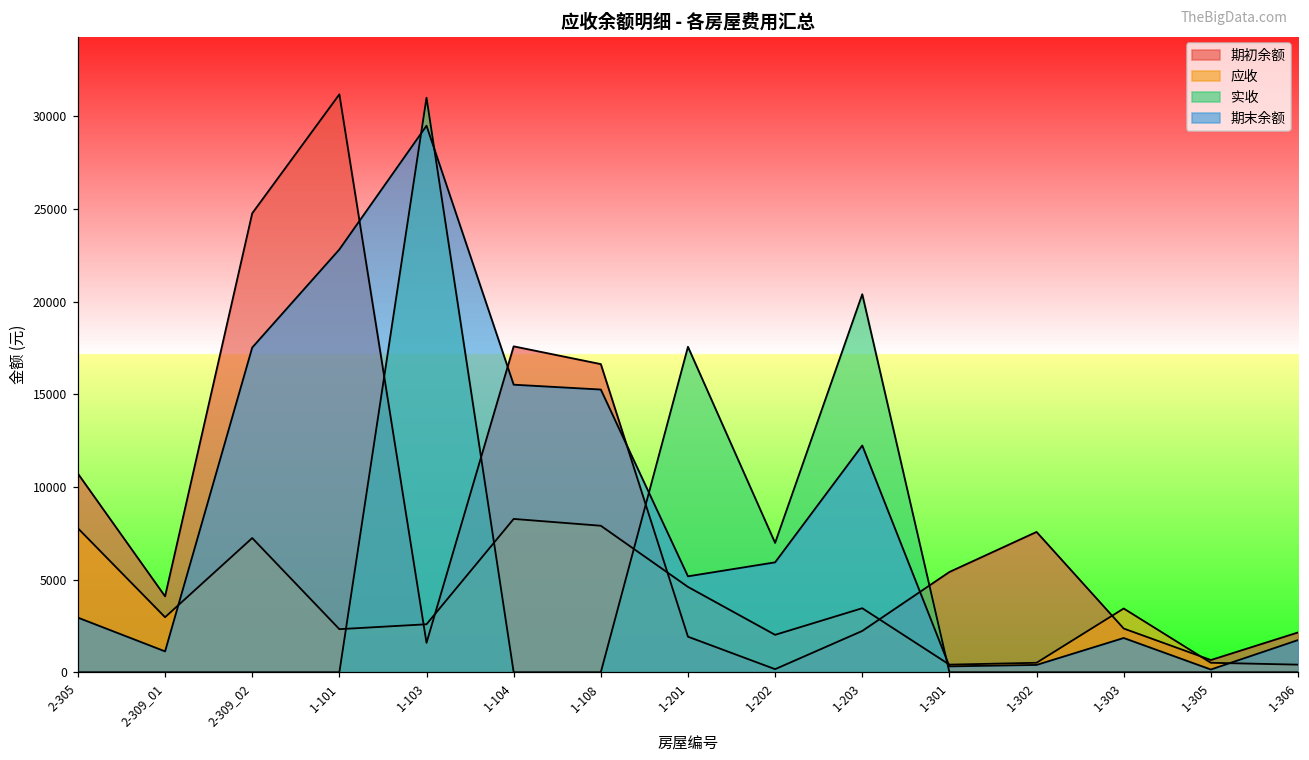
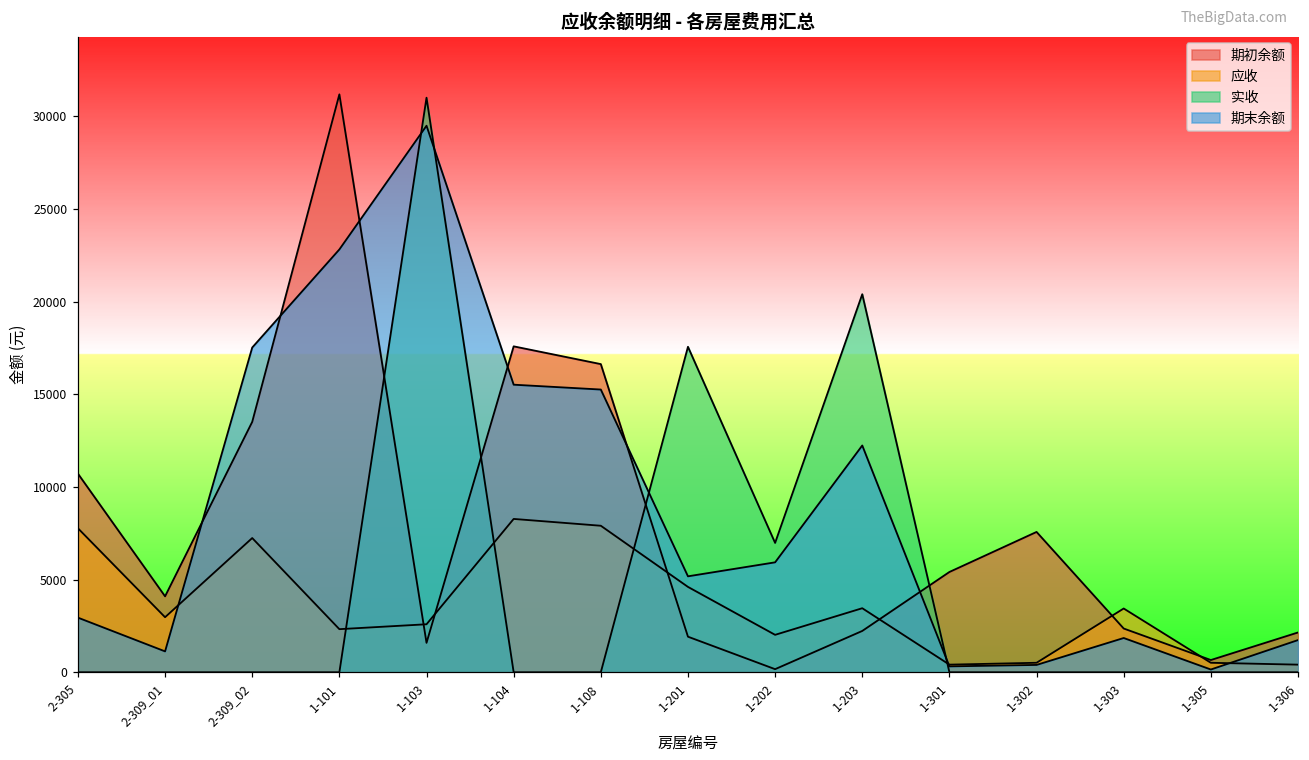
  {
    "期初余额": {
      "2-305": 10700,
      "2-309_01": 4100,
-     "2-309_02": 24800,
+     "2-309_02": 13500,
      "1-101": 31200,
      "1-103": 1600,
      "1-104": 17600,
      "1-108": 16600,
      "1-201": 1900,
      "1-202": 200,
      "1-203": 2200,
      "1-301": 5400,
      "1-302": 7600,
      "1-303": 2400,
      "1-306": 2100
    },
    "应收": {
      "2-305": 7800,
      "2-309_01": 3000,
      "2-309_02": 7200,
      "1-101": 2300,
      "1-103": 2600,
      "1-104": 8300,
      "1-108": 7900,
      "1-201": 4600,
      "1-202": 2000,
      "1-203": 3500,
      "1-303": 3400,
      "1-306": 400
    },
    "实收": {
      "2-305": 0,
      "2-309_01": 0,
      "2-309_02": 0,
      "1-101": 0,
      "1-103": 31000,
      "1-104": 0,
      "1-108": 0,
      "1-201": 17600,
      "1-202": 7000,
      "1-203": 20400,
      "1-301": 0,
      "1-302": 0,
      "1-303": 0,
      "1-306": 0
    },
    "期末余额": {
      "2-305": 2900,
      "2-309_01": 1100,
      "2-309_02": 17500,
      "1-101": 22800,
      "1-103": 29500,
      "1-104": 15500,
      "1-108": 15300,
      "1-201": 5200,
      "1-202": 5900,
      "1-203": 12200,
      "1-303": 1800,
      "1-306": 1700
    }
  }
